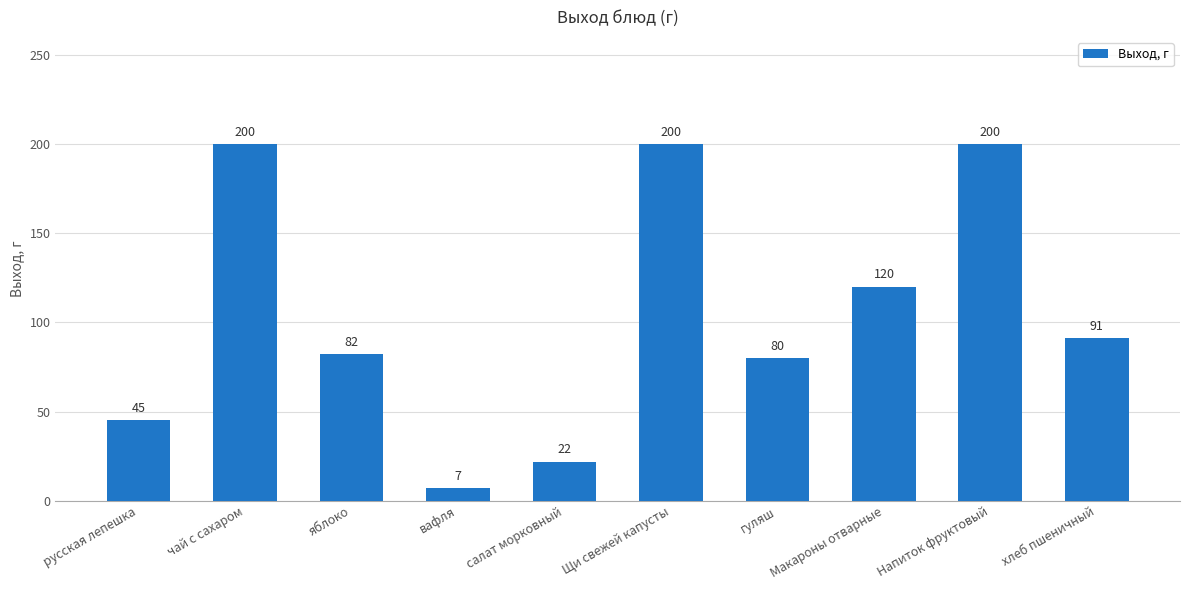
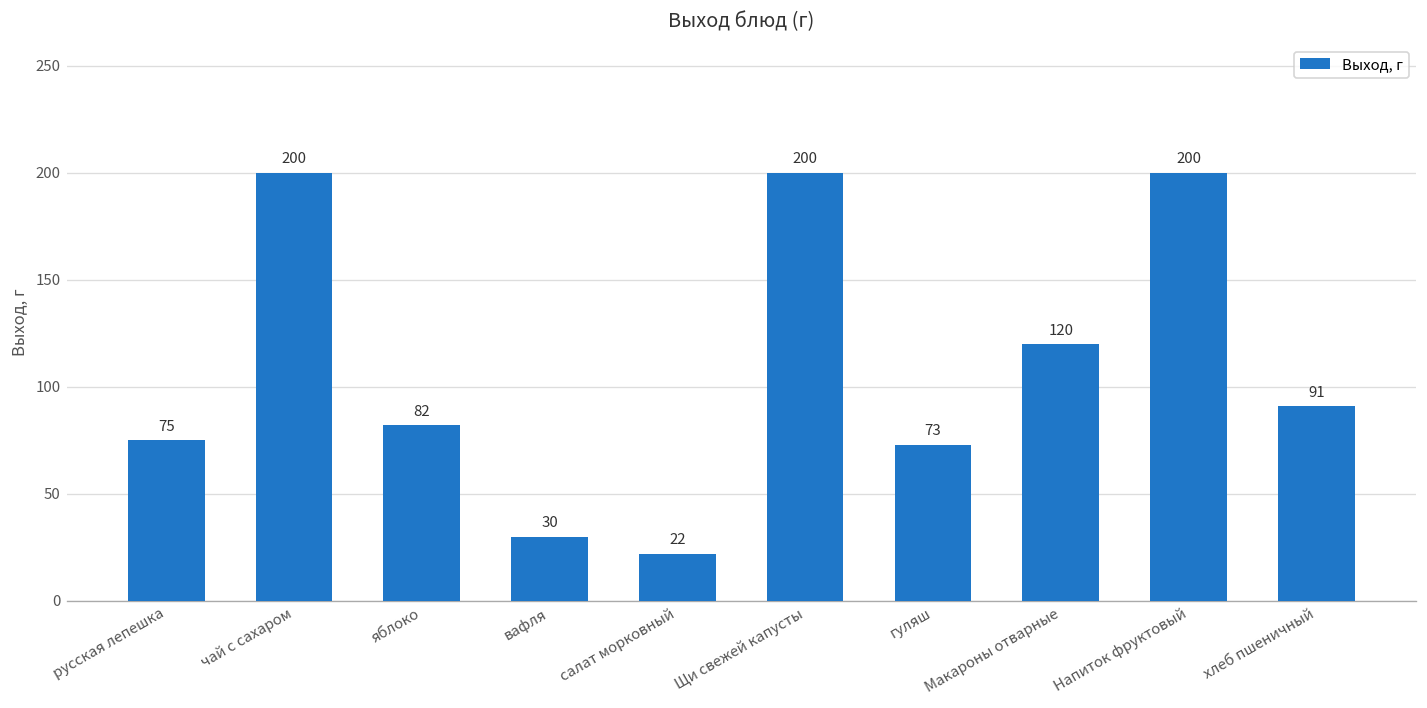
  {
-   "русская лепешка": 45,
+   "русская лепешка": 75,
    "чай с сахаром": 200,
    "яблоко": 82,
-   "вафля": 7,
+   "вафля": 30,
    "салат морковный": 22,
    "Щи свежей капусты": 200,
-   "гуляш": 80,
+   "гуляш": 73,
    "Макароны отварные": 120,
    "Напиток фруктовый": 200,
    "хлеб пшеничный": 91
  }
